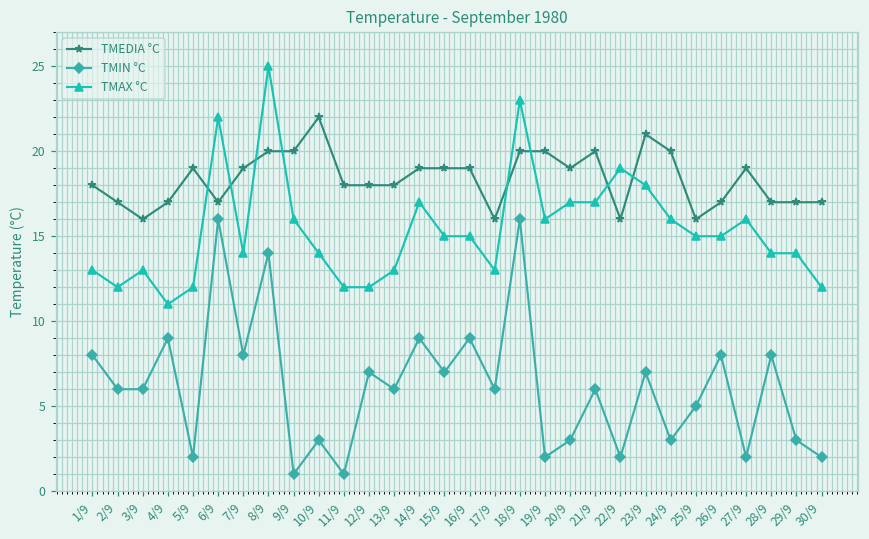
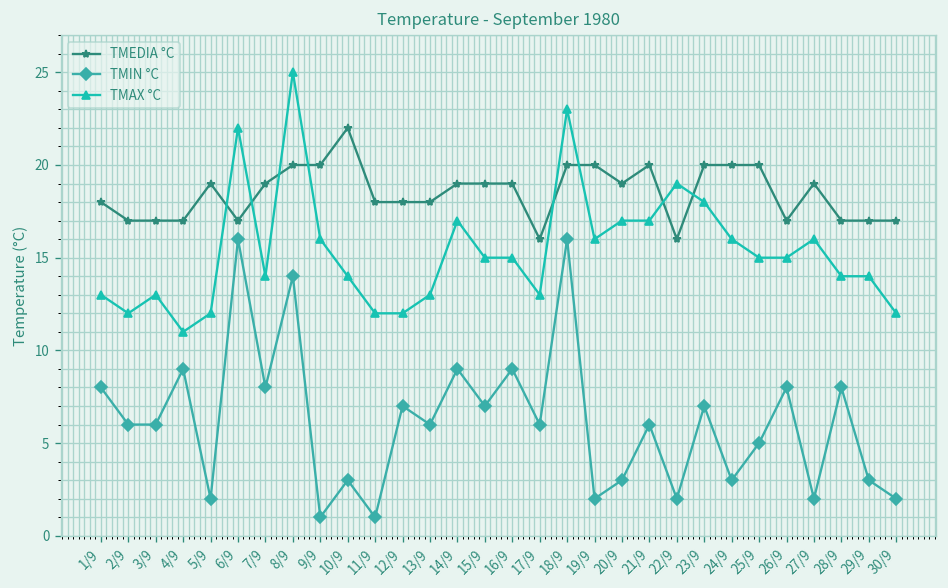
  {
    "TMEDIA °C": {
      "1/9": 18,
      "2/9": 17,
-     "3/9": 16,
+     "3/9": 17,
      "4/9": 17,
      "5/9": 19,
      "6/9": 17,
      "7/9": 19,
      "8/9": 20,
      "9/9": 20,
      "10/9": 22,
      "11/9": 18,
      "12/9": 18,
      "13/9": 18,
      "14/9": 19,
      "15/9": 19,
      "16/9": 19,
      "17/9": 16,
      "18/9": 20,
      "19/9": 20,
      "20/9": 19,
      "21/9": 20,
      "22/9": 16,
-     "23/9": 21,
+     "23/9": 20,
      "24/9": 20,
-     "25/9": 16,
+     "25/9": 20,
      "26/9": 17,
      "27/9": 19,
      "28/9": 17,
      "29/9": 17,
      "30/9": 17
    }
  }
